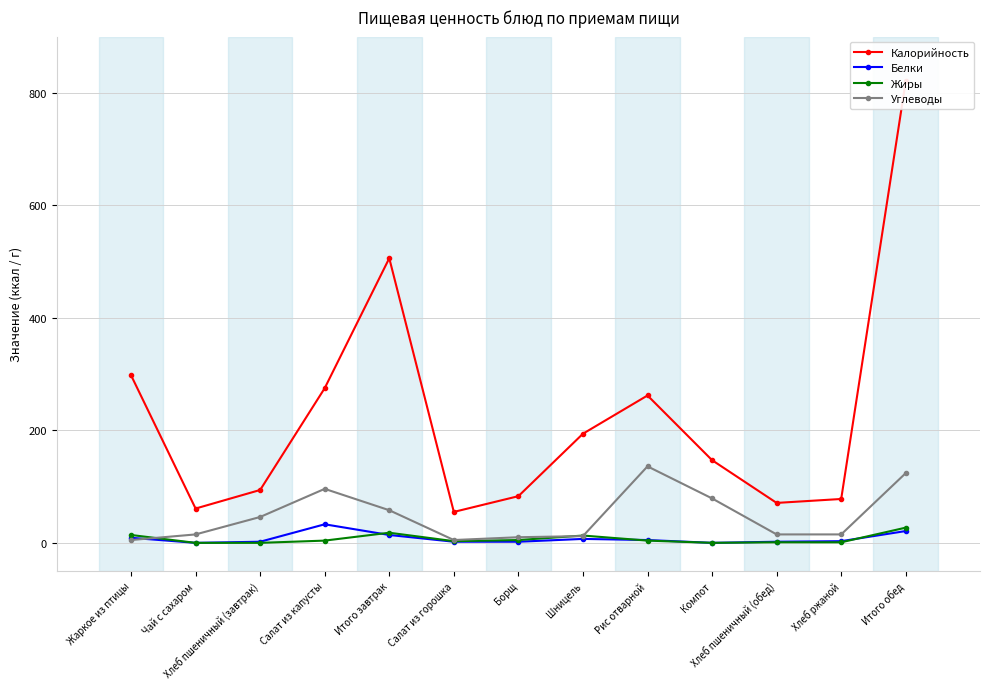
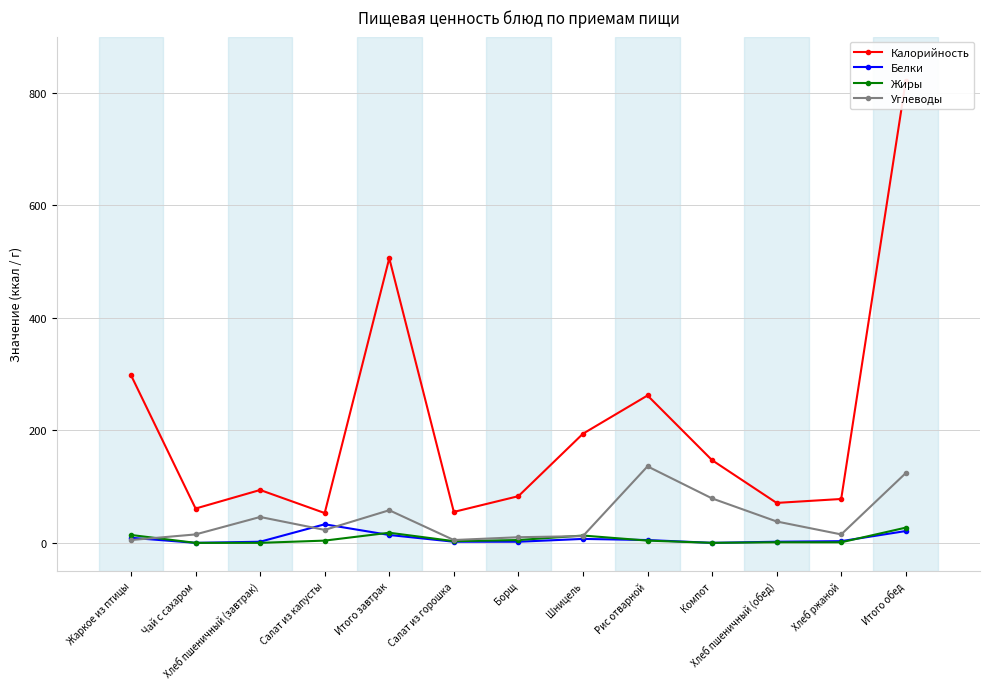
  {
    "Калорийность": {
      "Жаркое из птицы": 300,
      "Чай с сахаром": 60,
      "Хлеб пшеничный (завтрак)": 90,
-     "Салат из капусты": 280,
+     "Салат из капусты": 50,
      "Итого завтрак": 510,
      "Салат из горошка": 60,
      "Борщ": 80,
      "Шницель": 190,
      "Рис отварной": 260,
      "Компот": 150,
      "Хлеб пшеничный (обед)": 70,
      "Хлеб ржаной": 80
    },
    "Белки": {
      "Салат из капусты": 30,
      "Шницель": 10,
      "Итого обед": 20
    },
    "Жиры": {
      "Жаркое из птицы": 10,
      "Салат из капусты": 0,
      "Итого обед": 30
    },
    "Углеводы": {
      "Чай с сахаром": 20,
      "Хлеб пшеничный (завтрак)": 50,
-     "Салат из капусты": 100,
+     "Салат из капусты": 20,
      "Итого завтрак": 60,
      "Борщ": 10,
      "Рис отварной": 140,
      "Компот": 80,
-     "Хлеб пшеничный (обед)": 20,
+     "Хлеб пшеничный (обед)": 40,
      "Хлеб ржаной": 20,
      "Итого обед": 120
    }
  }
